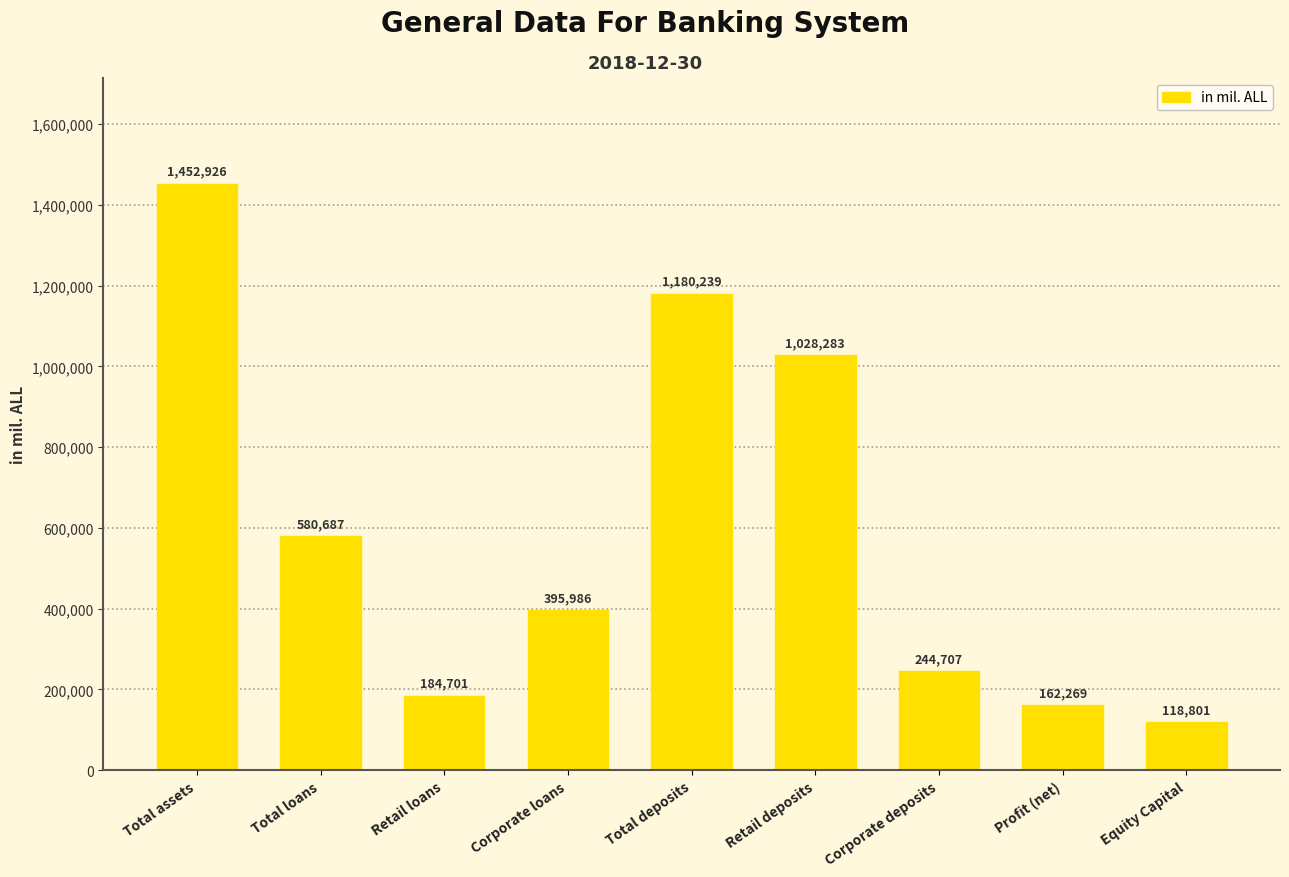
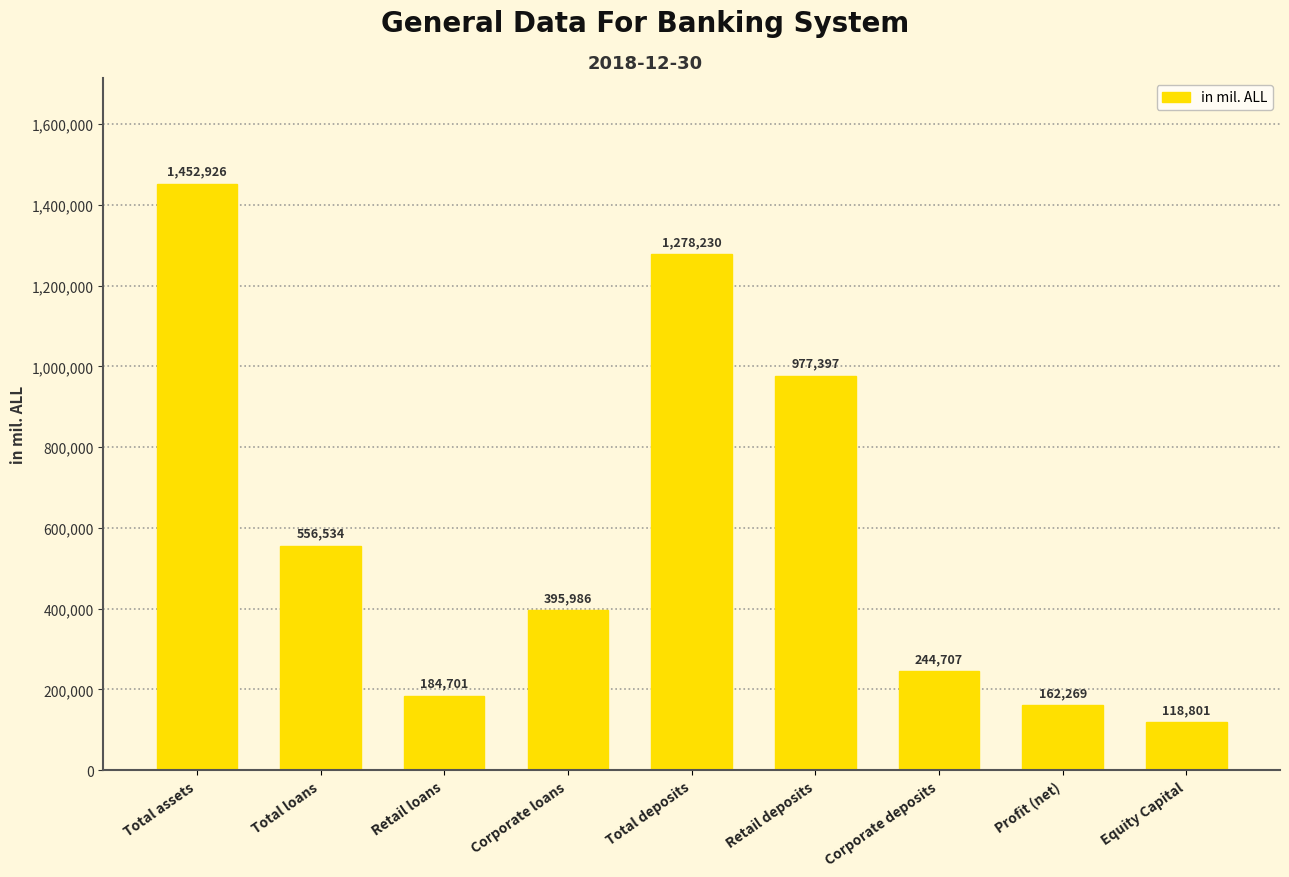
  {
    "Total assets": "1,452,926",
-   "Total loans": "580,687",
+   "Total loans": "556,534",
    "Retail loans": "184,701",
    "Corporate loans": "395,986",
-   "Total deposits": "1,180,239",
-   "Retail deposits": "1,028,283",
+   "Total deposits": "1,278,230",
+   "Retail deposits": "977,397",
    "Corporate deposits": "244,707",
    "Profit (net)": "162,269",
    "Equity Capital": "118,801"
  }
